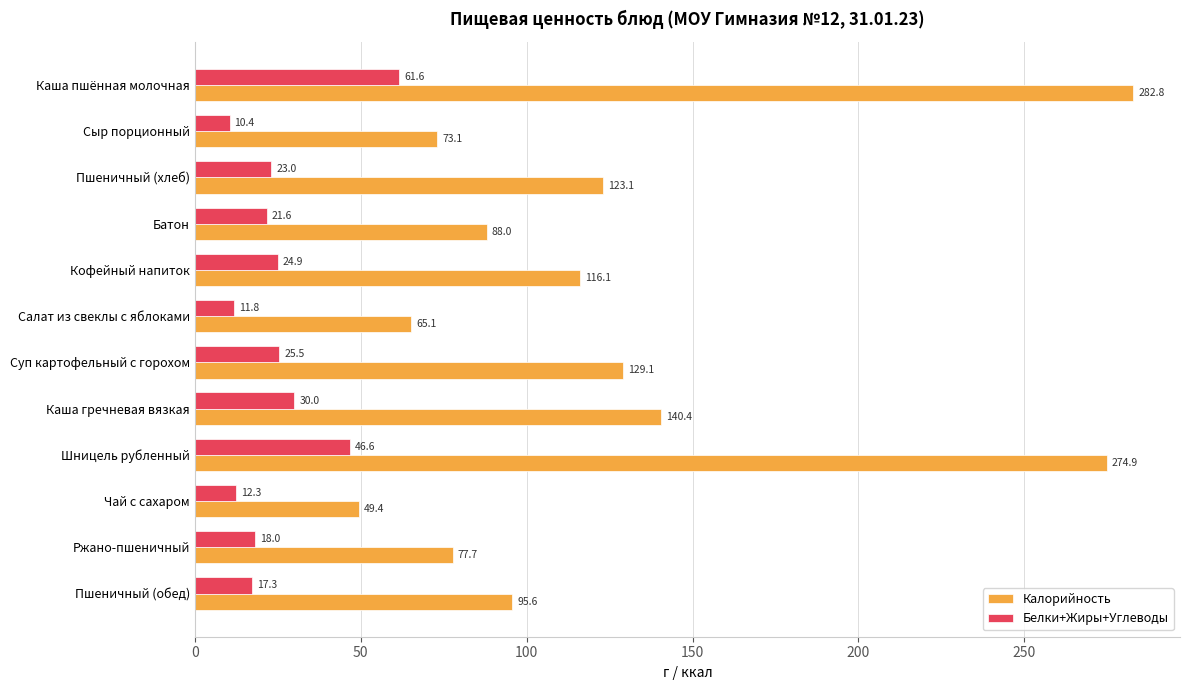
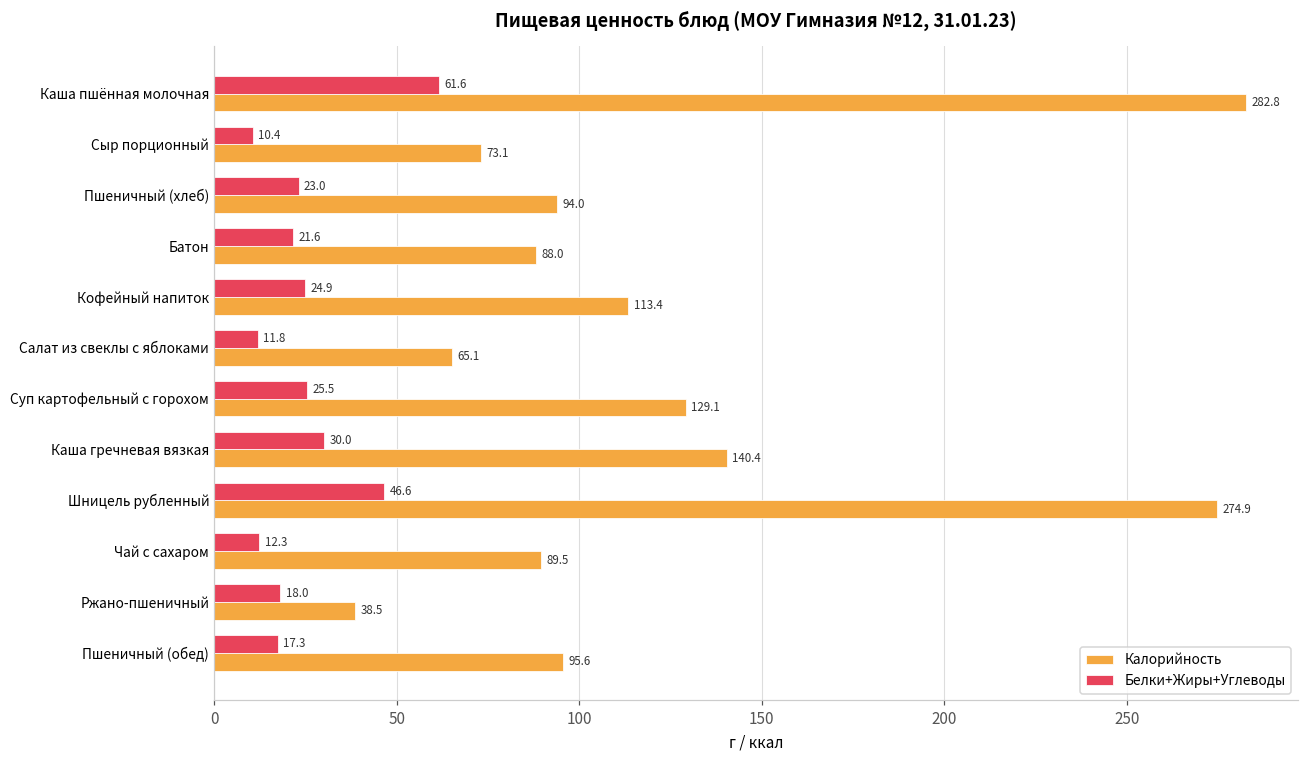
  {
    "Калорийность": {
      "Каша пшённая молочная": 282.8,
      "Сыр порционный": 73.1,
-     "Пшеничный (хлеб)": 123.1,
+     "Пшеничный (хлеб)": 94.0,
      "Батон": 88.0,
-     "Кофейный напиток": 116.1,
+     "Кофейный напиток": 113.4,
      "Салат из свеклы с яблоками": 65.1,
      "Суп картофельный с горохом": 129.1,
      "Каша гречневая вязкая": 140.4,
      "Шницель рубленный": 274.9,
-     "Чай с сахаром": 49.4,
-     "Ржано-пшеничный": 77.7,
+     "Чай с сахаром": 89.5,
+     "Ржано-пшеничный": 38.5,
      "Пшеничный (обед)": 95.6
    },
    "Белки+Жиры+Углеводы": {
      "Каша пшённая молочная": 61.6,
      "Сыр порционный": 10.4,
      "Пшеничный (хлеб)": 23.0,
      "Батон": 21.6,
      "Кофейный напиток": 24.9,
      "Салат из свеклы с яблоками": 11.8,
      "Суп картофельный с горохом": 25.5,
      "Каша гречневая вязкая": 30.0,
      "Шницель рубленный": 46.6,
      "Чай с сахаром": 12.3,
      "Ржано-пшеничный": 18.0,
      "Пшеничный (обед)": 17.3
    }
  }
